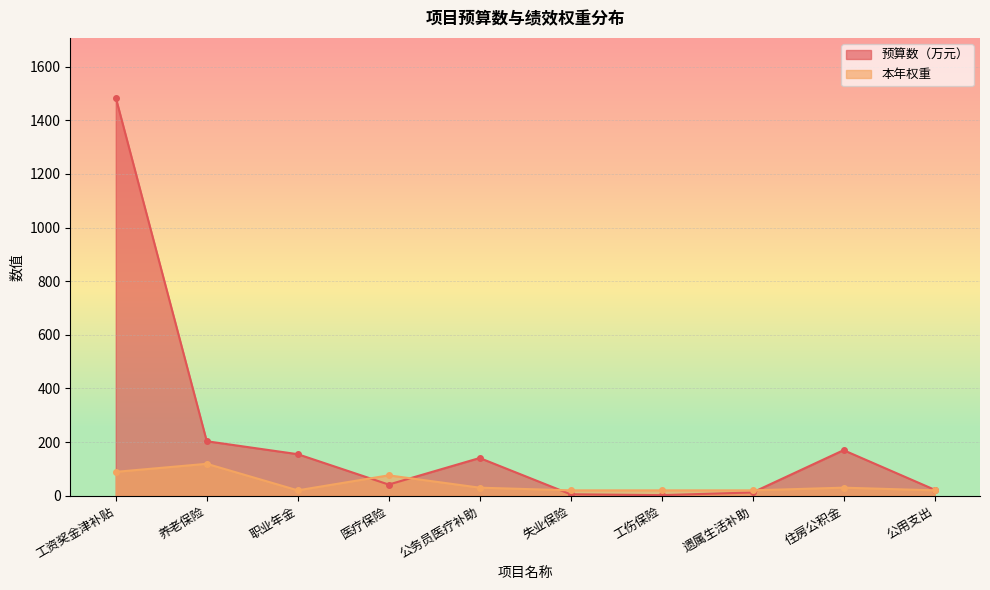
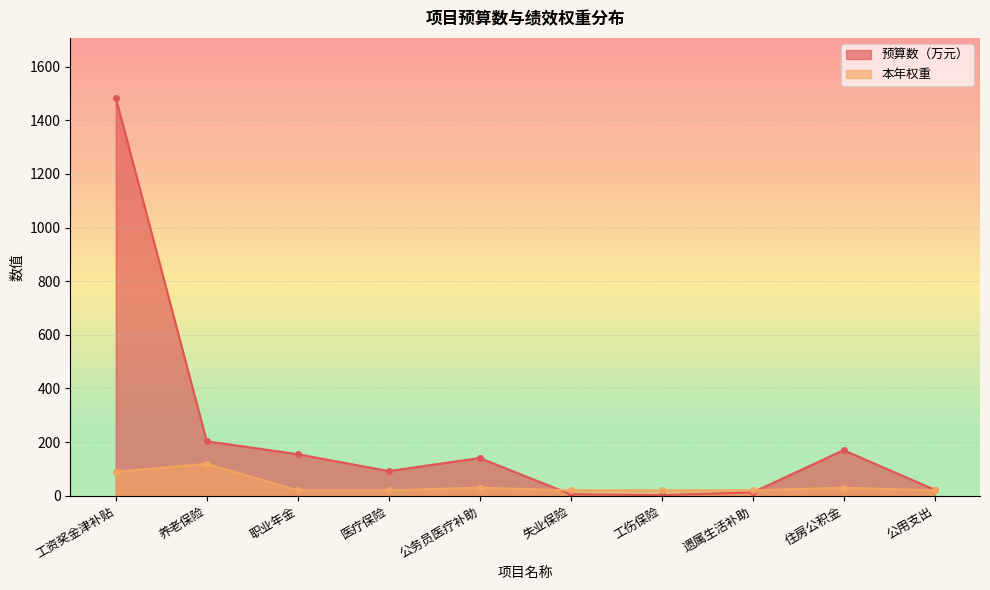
  {
    "预算数（万元）": {
      "工资奖金津补贴": 1480,
      "养老保险": 200,
      "职业年金": 150,
-     "医疗保险": 40,
+     "医疗保险": 90,
      "公务员医疗补助": 140,
      "失业保险": 10,
      "工伤保险": 0,
      "住房公积金": 170
    },
    "本年权重": {
      "工资奖金津补贴": 90,
      "养老保险": 120,
      "职业年金": 20,
-     "医疗保险": 80,
+     "医疗保险": 20,
      "公务员医疗补助": 30,
      "失业保险": 20,
      "工伤保险": 20,
      "住房公积金": 30
    }
  }
